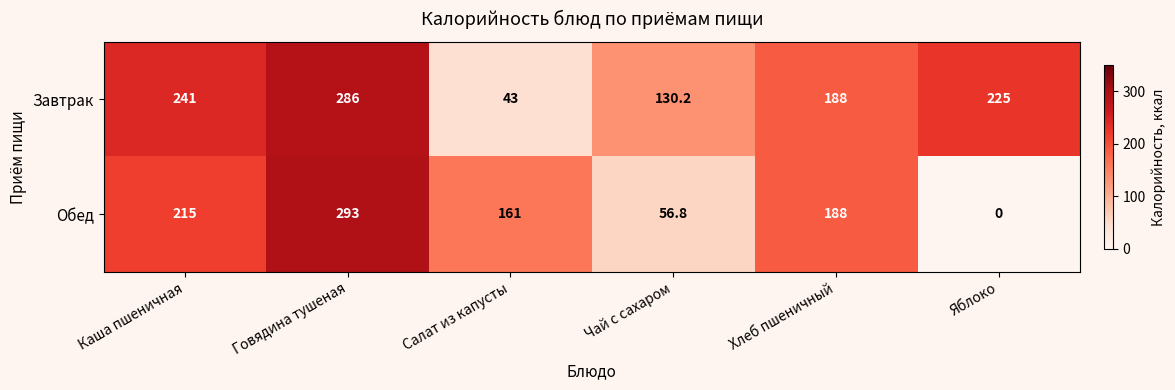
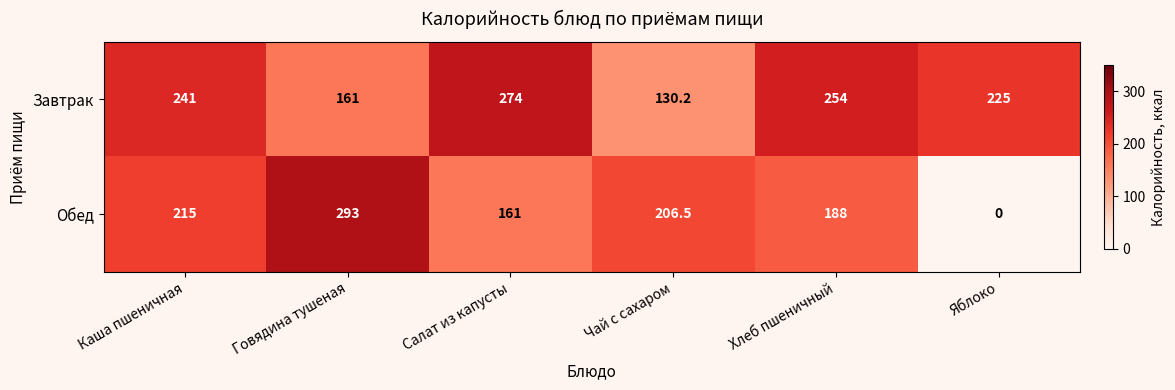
  {
    "Завтрак": {
      "Каша пшеничная": 241,
-     "Говядина тушеная": 286,
-     "Салат из капусты": 43,
+     "Говядина тушеная": 161,
+     "Салат из капусты": 274,
      "Чай с сахаром": 130.2,
-     "Хлеб пшеничный": 188,
+     "Хлеб пшеничный": 254,
      "Яблоко": 225
    },
    "Обед": {
      "Каша пшеничная": 215,
      "Говядина тушеная": 293,
      "Салат из капусты": 161,
-     "Чай с сахаром": 56.8,
+     "Чай с сахаром": 206.5,
      "Хлеб пшеничный": 188,
      "Яблоко": 0
    }
  }
